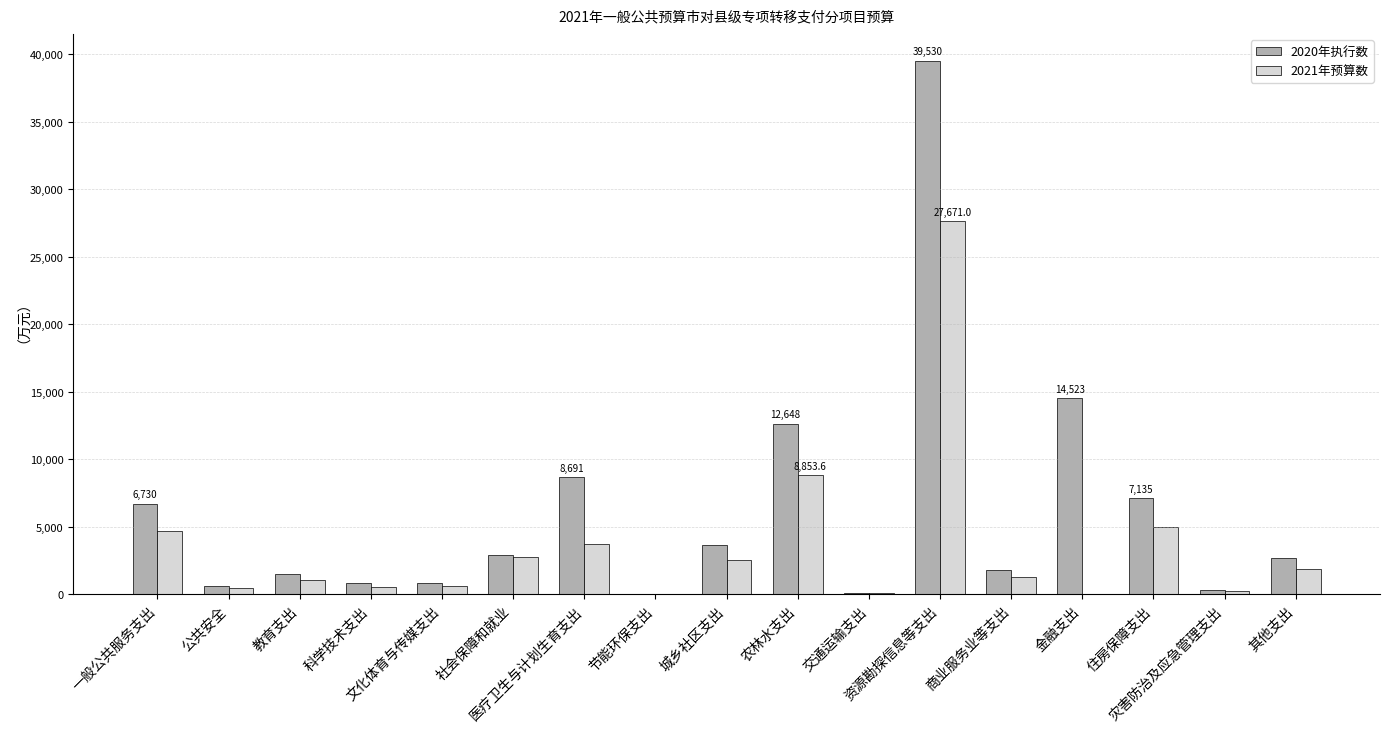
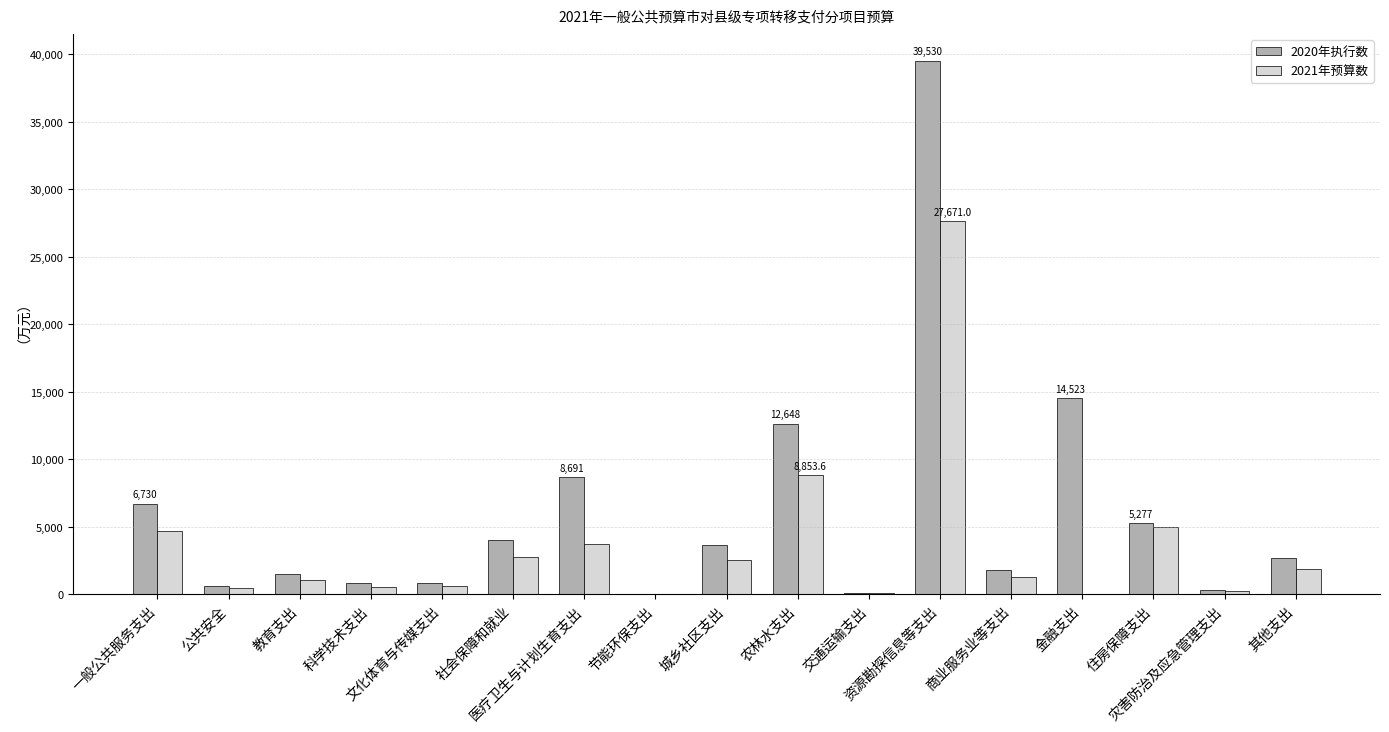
  {
    "2020年执行数": {
      "一般公共服务支出": "6,730",
-     "社会保障和就业": "2,900",
+     "社会保障和就业": "4,000",
      "医疗卫生与计划生育支出": "8,691",
      "农林水支出": "12,648",
      "资源勘探信息等支出": "39,530",
      "金融支出": "14,523",
-     "住房保障支出": "7,135"
+     "住房保障支出": "5,277"
    },
    "2021年预算数": {
      "农林水支出": "8,853.6",
      "资源勘探信息等支出": "27,671.0"
    }
  }
